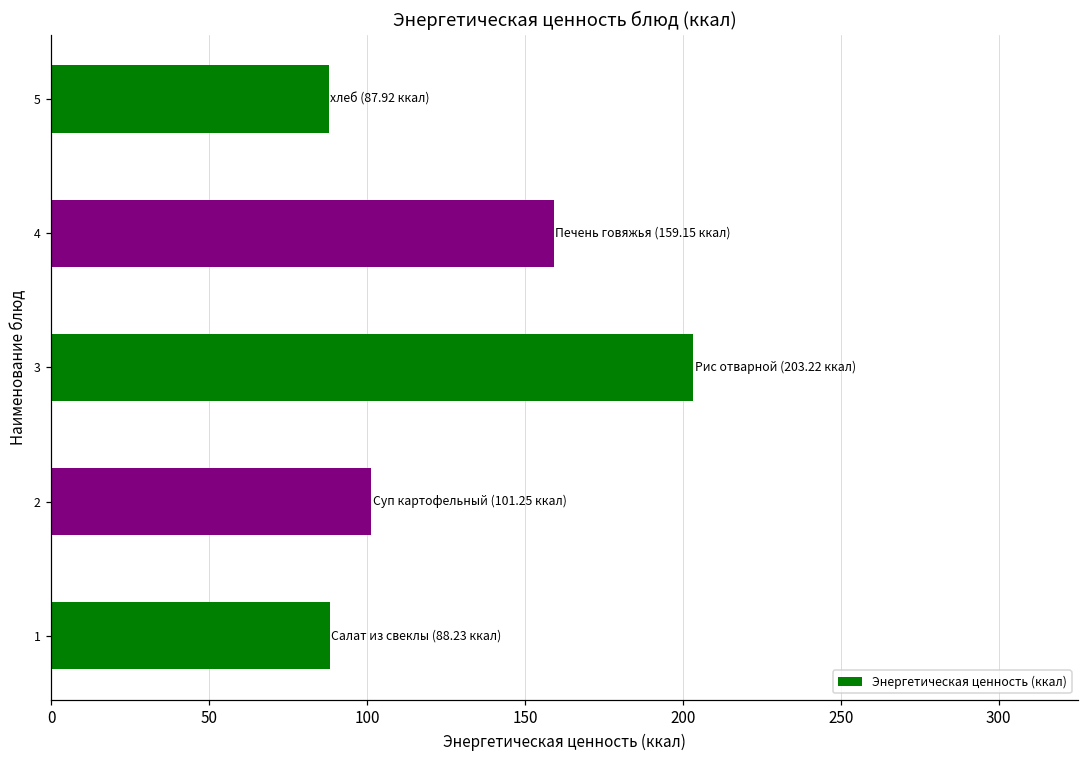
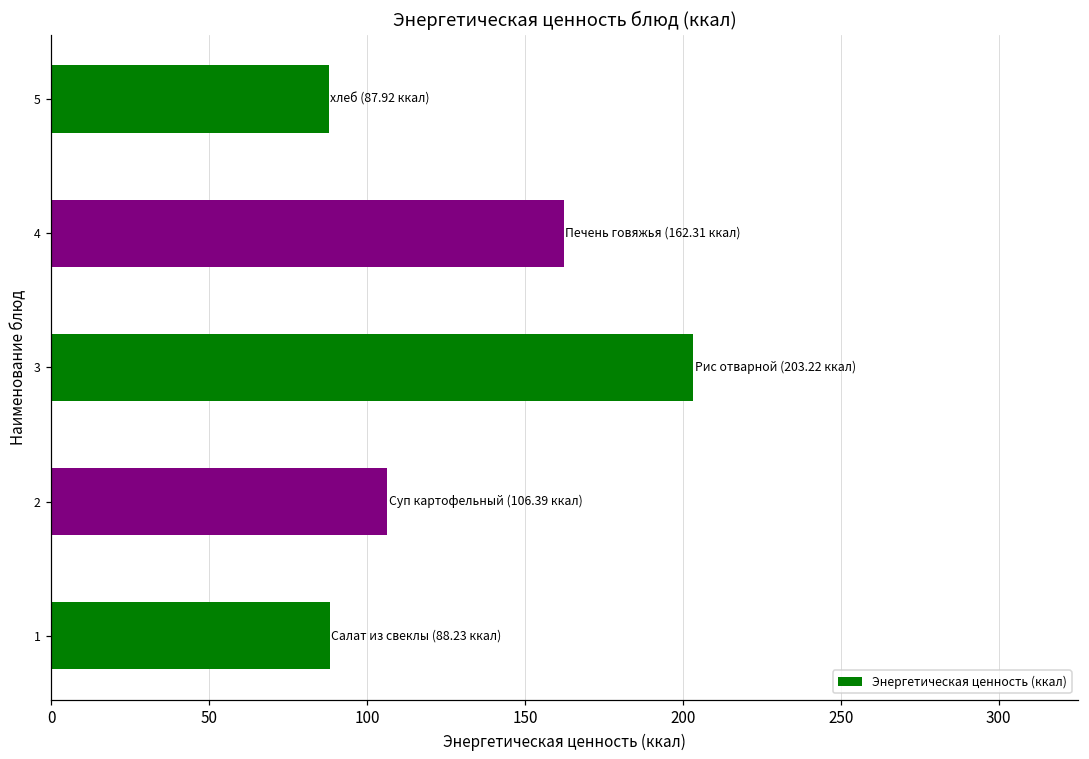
  {
    "5": "(87.92 ккал)",
-   "4": "(159.15 ккал)",
+   "4": "(162.31 ккал)",
    "3": "(203.22 ккал)",
-   "2": "(101.25 ккал)",
+   "2": "(106.39 ккал)",
    "1": "(88.23 ккал)"
  }
